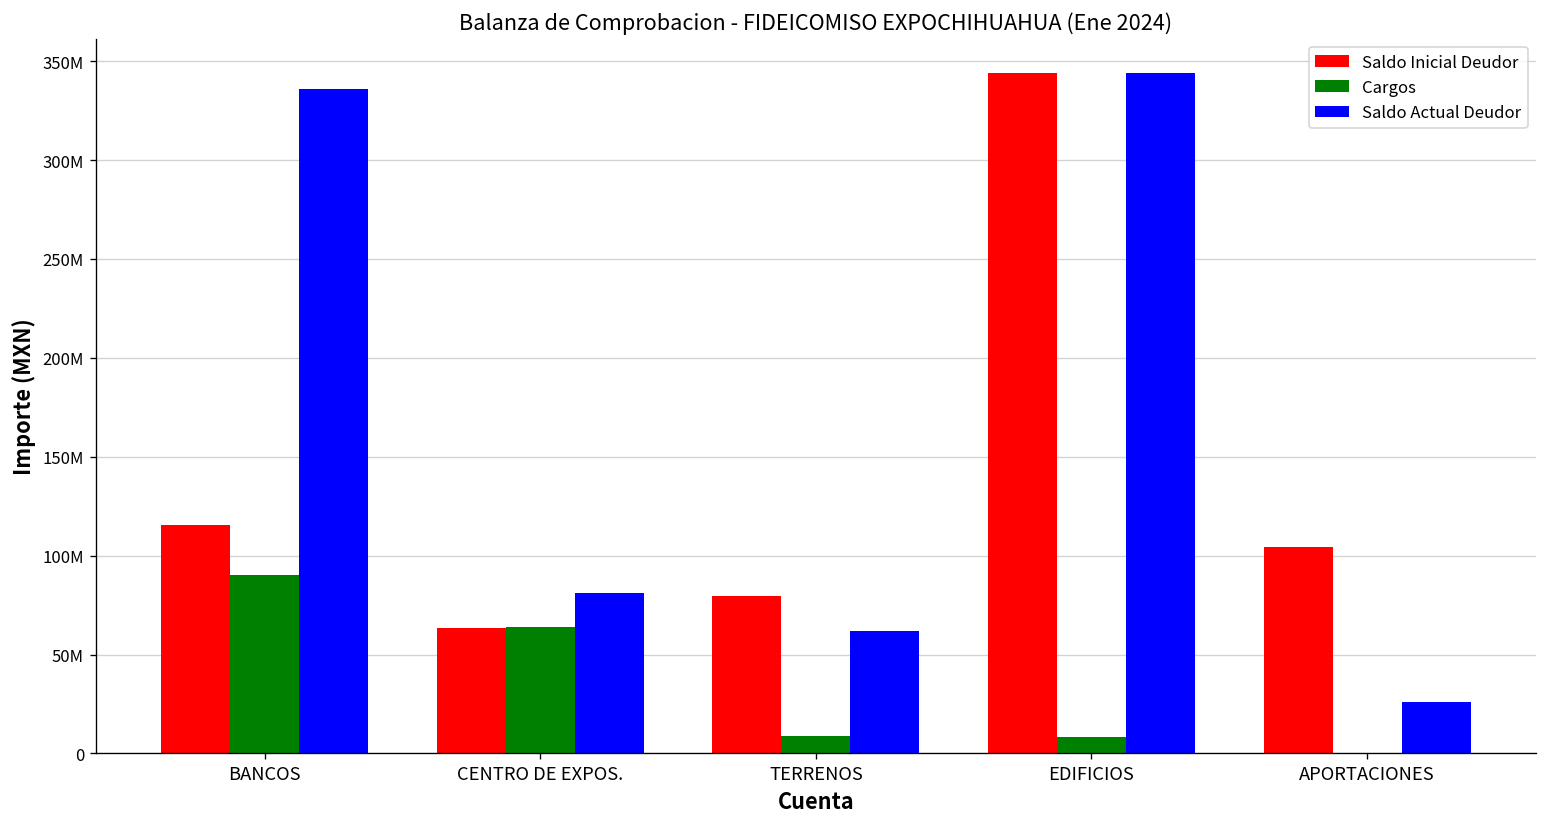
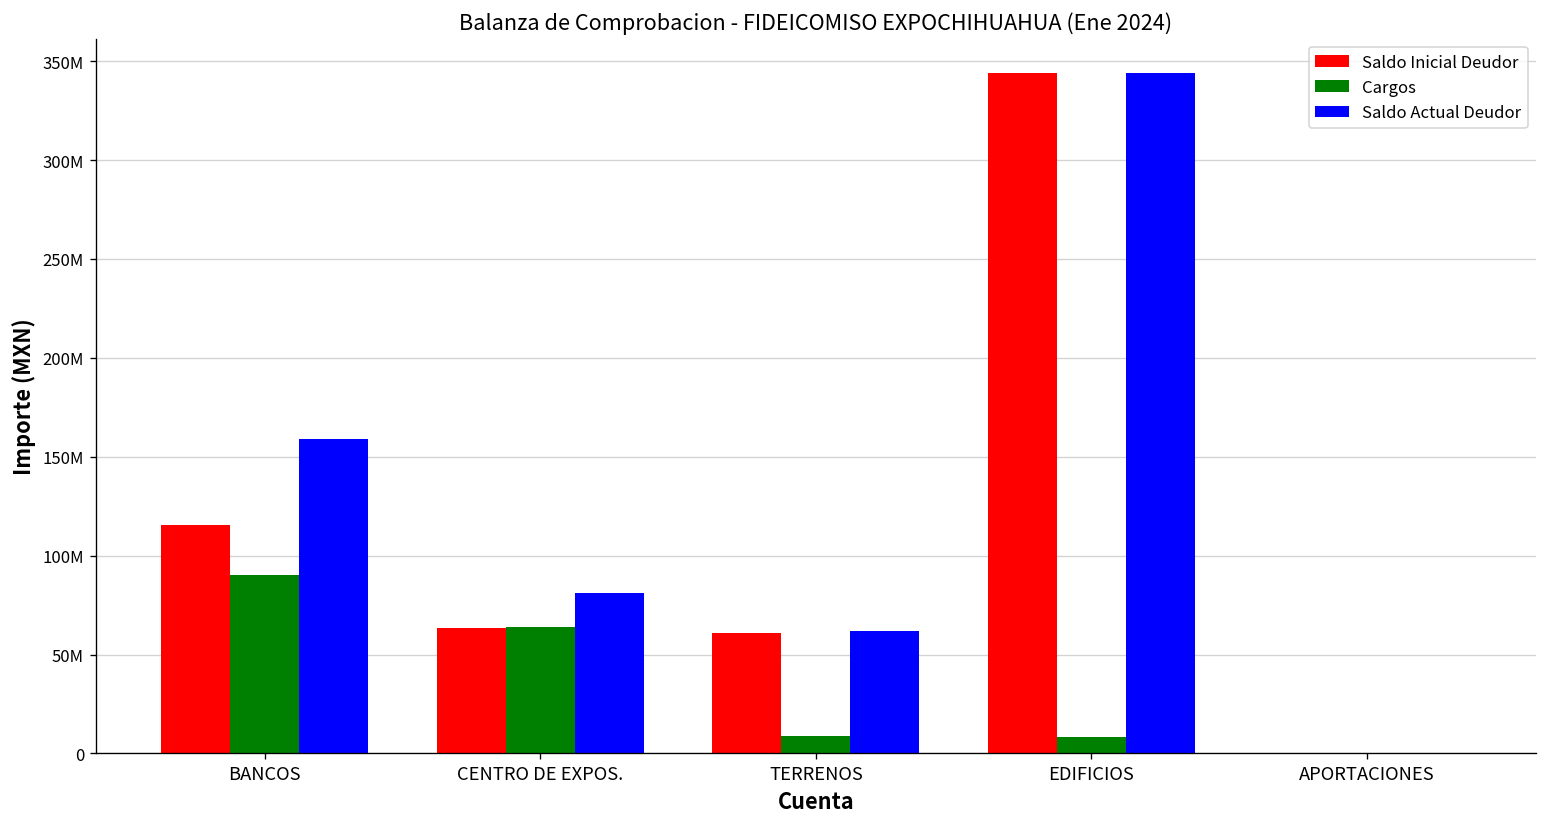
  {
    "Saldo Inicial Deudor": {
      "BANCOS": 116000000,
      "CENTRO DE EXPOS.": 64000000,
-     "TERRENOS": 80000000,
+     "TERRENOS": 61000000,
      "EDIFICIOS": 344000000,
-     "APORTACIONES": 104000000
+     "APORTACIONES": 0
    },
    "Cargos": {
      "BANCOS": 90000000,
      "CENTRO DE EXPOS.": 64000000,
      "TERRENOS": 9000000,
      "EDIFICIOS": 8000000,
      "APORTACIONES": 0
    },
    "Saldo Actual Deudor": {
-     "BANCOS": 336000000,
+     "BANCOS": 159000000,
      "CENTRO DE EXPOS.": 81000000,
      "TERRENOS": 62000000,
      "EDIFICIOS": 344000000,
-     "APORTACIONES": 26000000
+     "APORTACIONES": 0
    }
  }
